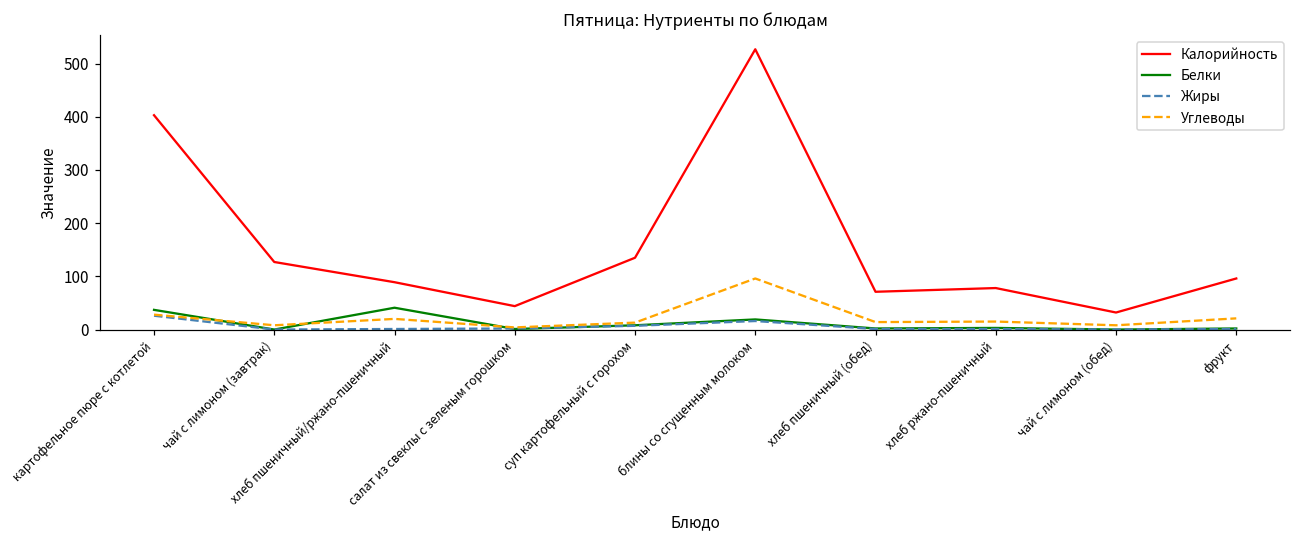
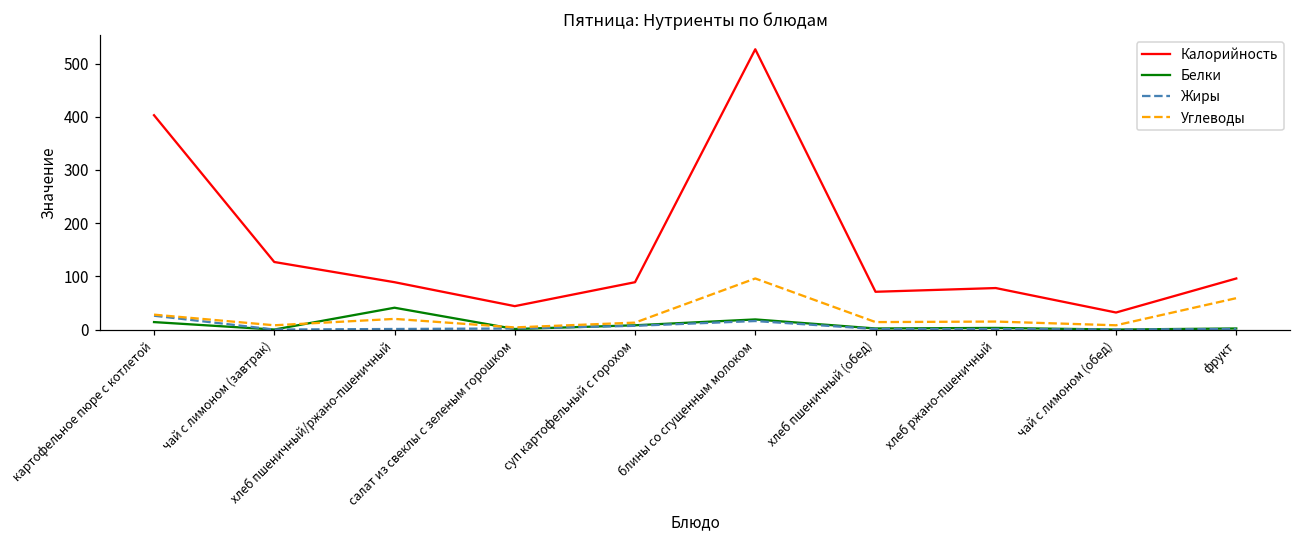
  {
    "Калорийность": {
      "картофельное пюре с котлетой": 400,
      "чай с лимоном (завтрак)": 130,
      "хлеб пшеничный/ржано-пшеничный": 90,
      "салат из свеклы с зеленым горошком": 40,
-     "суп картофельный с горохом": 140,
+     "суп картофельный с горохом": 90,
      "блины со сгущенным молоком": 530,
      "хлеб пшеничный (обед)": 70,
      "хлеб ржано-пшеничный": 80,
      "чай с лимоном (обед)": 30,
      "фрукт": 100
    },
    "Белки": {
-     "картофельное пюре с котлетой": 40,
+     "картофельное пюре с котлетой": 10,
      "хлеб пшеничный/ржано-пшеничный": 40
    },
    "Жиры": {
      "хлеб пшеничный/ржано-пшеничный": 0
    },
    "Углеводы": {
      "чай с лимоном (завтрак)": 10,
      "хлеб пшеничный/ржано-пшеничный": 20,
      "блины со сгущенным молоком": 100,
      "хлеб пшеничный (обед)": 10,
      "хлеб ржано-пшеничный": 20,
      "чай с лимоном (обед)": 10,
-     "фрукт": 20
+     "фрукт": 60
    }
  }
